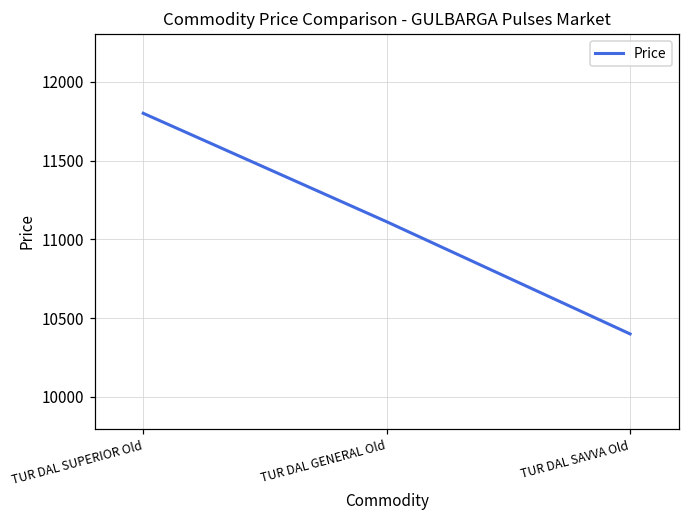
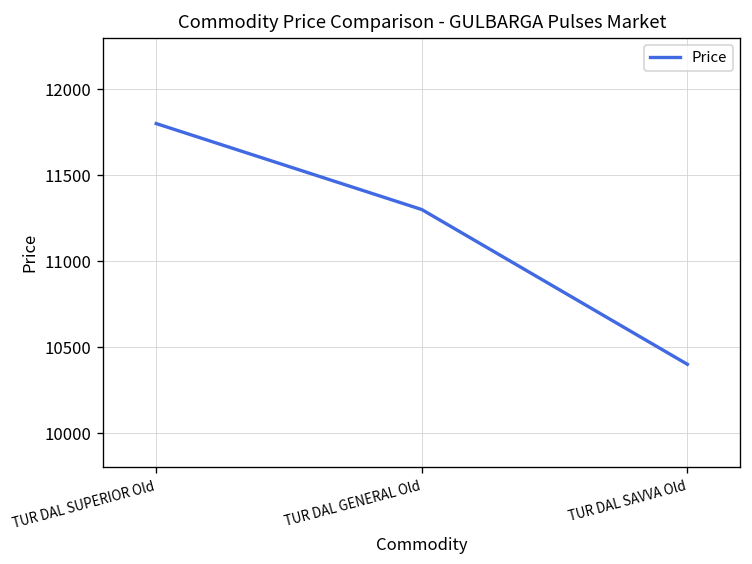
  {
    "TUR DAL SUPERIOR Old": 11800,
-   "TUR DAL GENERAL Old": 11110,
+   "TUR DAL GENERAL Old": 11300,
    "TUR DAL SAVVA Old": 10400
  }
